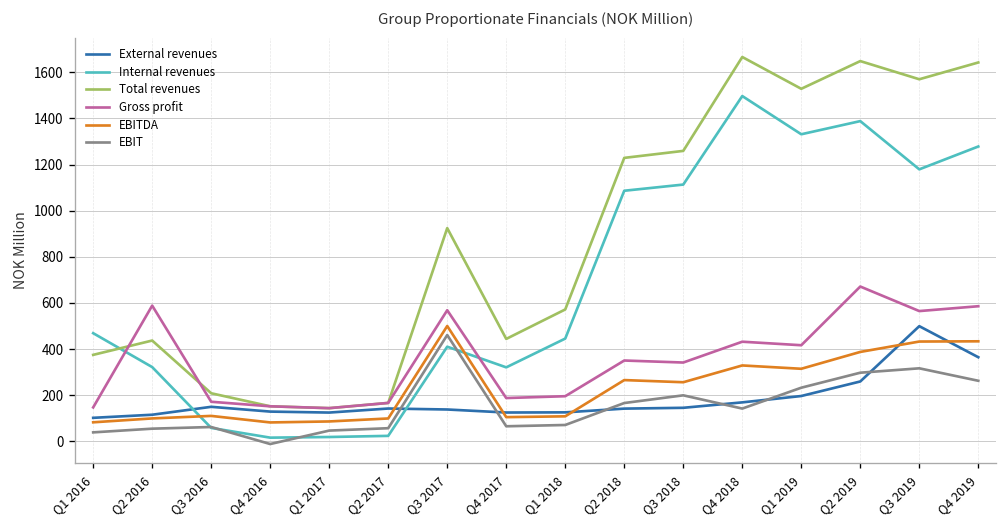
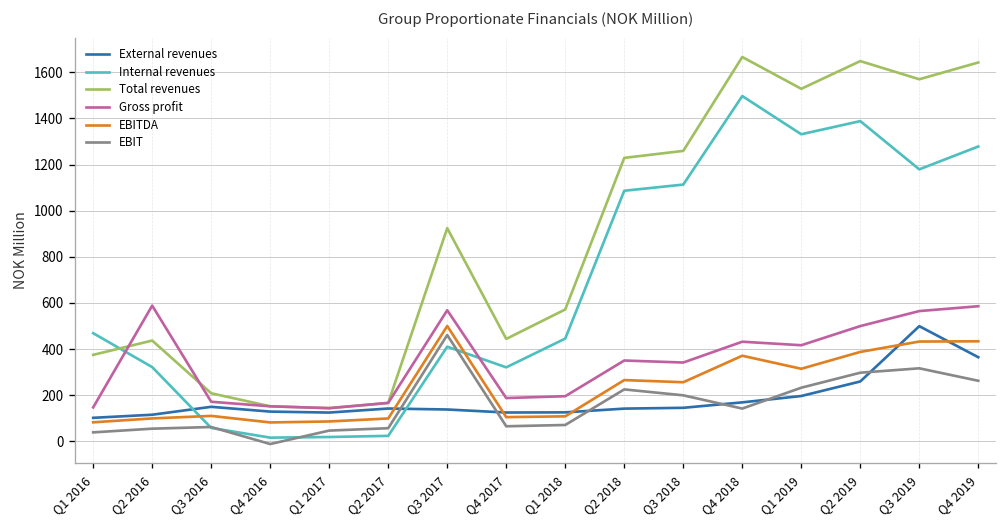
  {
    "External revenues": {
      "Q1 2016": 100,
      "Q2 2016": 120,
      "Q3 2016": 150,
      "Q4 2016": 130,
      "Q1 2017": 130,
      "Q2 2017": 140,
      "Q3 2017": 140,
      "Q4 2017": 130,
      "Q1 2018": 130,
      "Q2 2018": 140,
      "Q3 2018": 150,
      "Q4 2018": 170,
      "Q1 2019": 200,
      "Q2 2019": 260,
      "Q3 2019": 500,
      "Q4 2019": 370
    },
    "Internal revenues": {
      "Q1 2016": 470,
      "Q2 2016": 320,
      "Q4 2016": 20,
      "Q1 2017": 20,
      "Q2 2017": 20,
      "Q3 2017": 410,
      "Q4 2017": 320,
      "Q1 2018": 450,
      "Q2 2018": 1090,
      "Q3 2018": 1110,
      "Q4 2018": 1500,
      "Q1 2019": 1330,
      "Q2 2019": 1390,
      "Q3 2019": 1180,
      "Q4 2019": 1280
    },
    "Total revenues": {
      "Q1 2016": 380,
      "Q2 2016": 440,
      "Q3 2016": 210,
      "Q3 2017": 920,
      "Q4 2017": 440,
      "Q1 2018": 570,
      "Q2 2018": 1230,
      "Q3 2018": 1260,
      "Q4 2018": 1670,
      "Q1 2019": 1530,
      "Q2 2019": 1650,
      "Q3 2019": 1570,
      "Q4 2019": 1640
    },
    "Gross profit": {
      "Q1 2016": 150,
      "Q2 2016": 590,
      "Q3 2016": 170,
      "Q3 2017": 570,
      "Q4 2017": 190,
      "Q1 2018": 200,
      "Q2 2018": 350,
      "Q3 2018": 340,
      "Q4 2018": 430,
      "Q1 2019": 420,
-     "Q2 2019": 670,
+     "Q2 2019": 500,
      "Q3 2019": 570,
      "Q4 2019": 590
    },
    "EBITDA": {
      "Q1 2016": 80,
      "Q2 2016": 100,
      "Q3 2016": 110,
      "Q4 2016": 80,
      "Q1 2017": 90,
      "Q2 2017": 100,
      "Q3 2017": 500,
      "Q4 2017": 110,
      "Q1 2018": 110,
      "Q2 2018": 270,
      "Q3 2018": 260,
-     "Q4 2018": 330,
+     "Q4 2018": 370,
      "Q1 2019": 320,
      "Q2 2019": 390,
      "Q3 2019": 430,
      "Q4 2019": 430
    },
    "EBIT": {
      "Q1 2016": 40,
      "Q2 2016": 60,
      "Q4 2016": -10,
      "Q1 2017": 50,
      "Q2 2017": 60,
      "Q3 2017": 460,
      "Q4 2017": 70,
      "Q1 2018": 70,
-     "Q2 2018": 170,
+     "Q2 2018": 230,
      "Q3 2018": 200,
      "Q4 2018": 140,
      "Q1 2019": 230,
      "Q2 2019": 300,
      "Q3 2019": 320,
      "Q4 2019": 260
    }
  }
